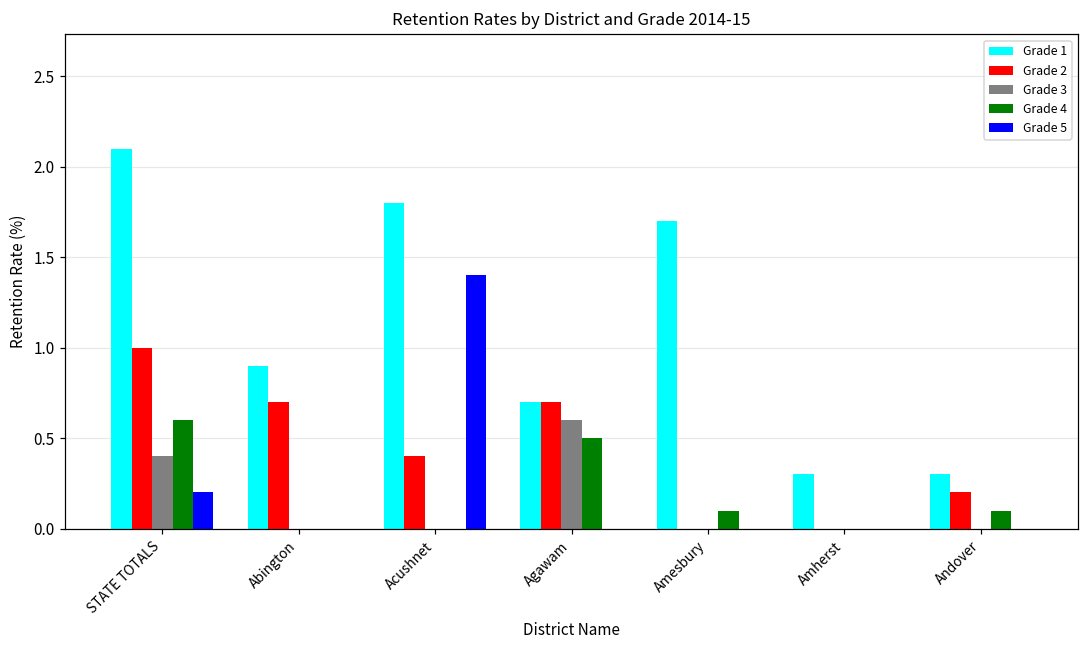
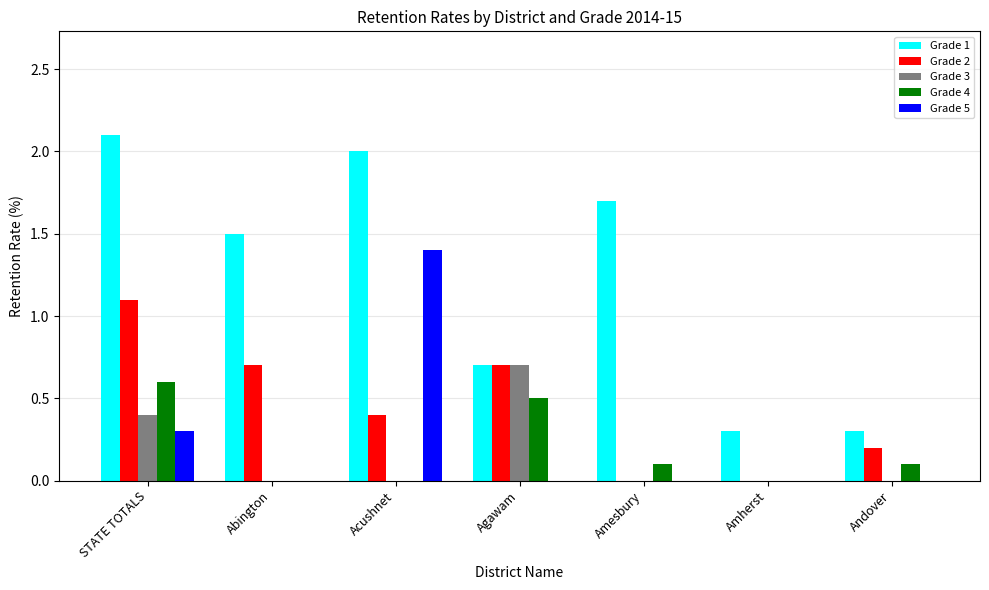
  {
    "Grade 1": {
      "STATE TOTALS": 2.1,
-     "Abington": 0.9,
-     "Acushnet": 1.8,
+     "Abington": 1.5,
+     "Acushnet": 2.0,
      "Agawam": 0.7,
      "Amesbury": 1.7,
      "Amherst": 0.3,
      "Andover": 0.3
    },
    "Grade 2": {
-     "STATE TOTALS": 1.0,
+     "STATE TOTALS": 1.1,
      "Abington": 0.7,
      "Acushnet": 0.4,
      "Agawam": 0.7,
      "Amesbury": 0.0,
      "Amherst": 0.0,
      "Andover": 0.2
    },
    "Grade 3": {
      "STATE TOTALS": 0.4,
      "Abington": 0.0,
      "Acushnet": 0.0,
-     "Agawam": 0.6,
+     "Agawam": 0.7,
      "Amesbury": 0.0,
      "Amherst": 0.0,
      "Andover": 0.0
    },
    "Grade 4": {
      "STATE TOTALS": 0.6,
      "Abington": 0.0,
      "Acushnet": 0.0,
      "Agawam": 0.5,
      "Amesbury": 0.1,
      "Amherst": 0.0,
      "Andover": 0.1
    },
    "Grade 5": {
-     "STATE TOTALS": 0.2,
+     "STATE TOTALS": 0.3,
      "Abington": 0.0,
      "Acushnet": 1.4,
      "Agawam": 0.0,
      "Amesbury": 0.0,
      "Amherst": 0.0,
      "Andover": 0.0
    }
  }
